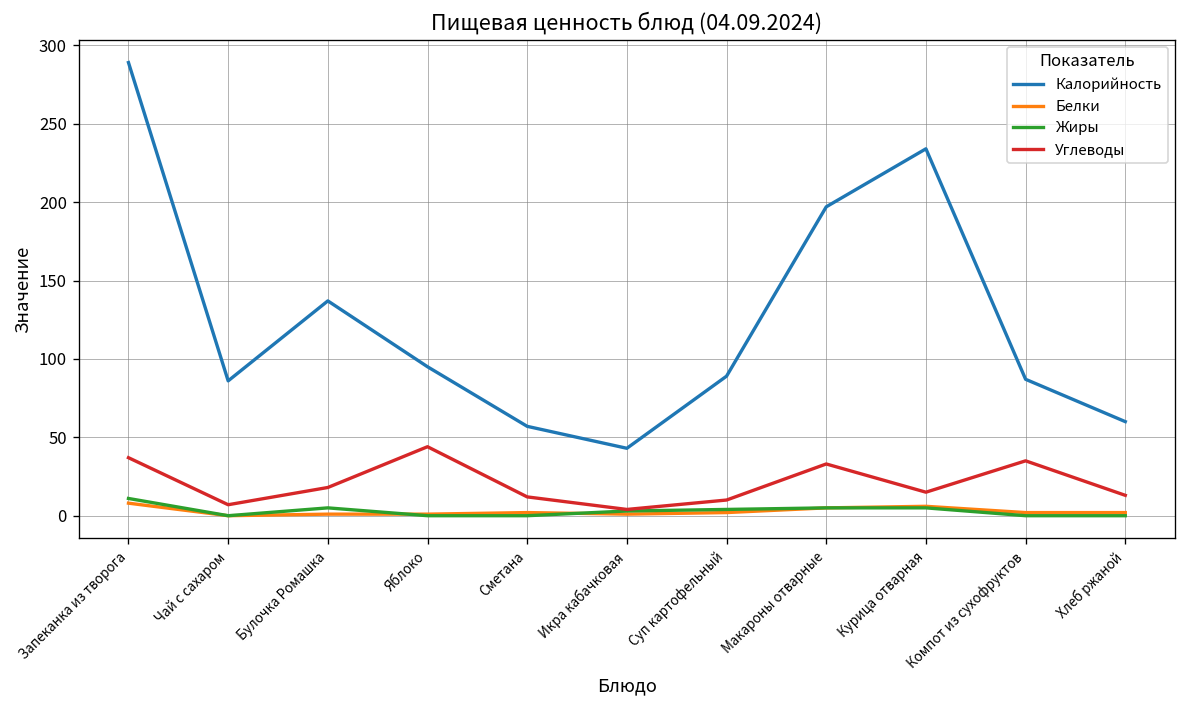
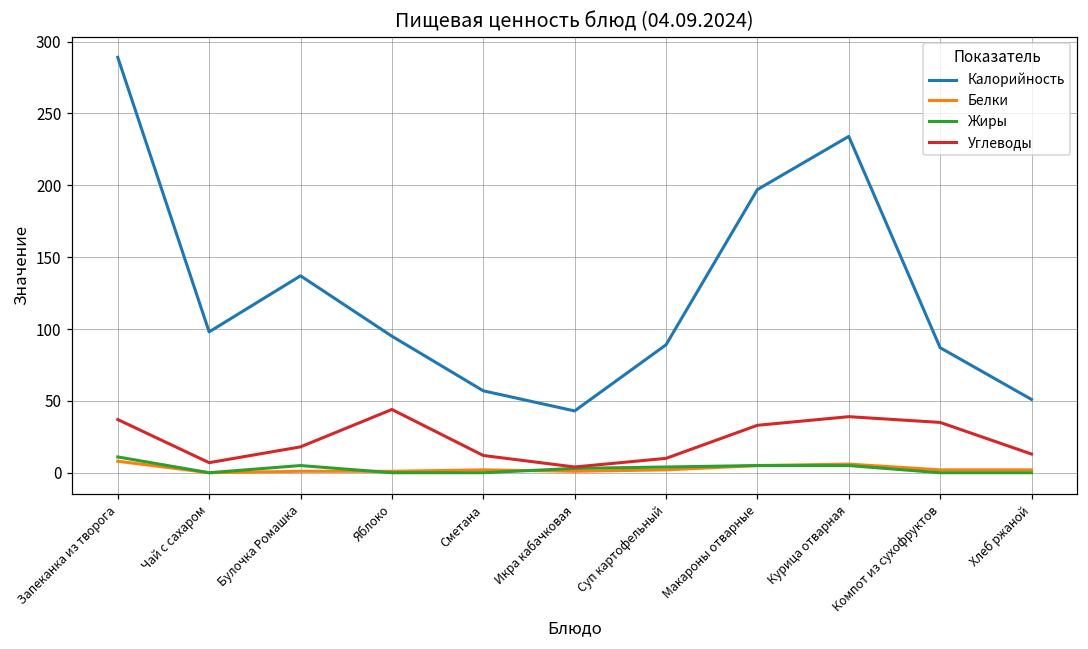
  {
    "Калорийность": {
      "Запеканка из творога": 289,
-     "Чай с сахаром": 86,
+     "Чай с сахаром": 98,
      "Булочка Ромашка": 137,
      "Яблоко": 95,
      "Сметана": 57,
      "Икра кабачковая": 43,
      "Суп картофельный": 89,
      "Макароны отварные": 197,
      "Курица отварная": 234,
      "Компот из сухофруктов": 87,
-     "Хлеб ржаной": 60
+     "Хлеб ржаной": 51
    },
    "Белки": {
      "Запеканка из творога": 8,
      "Булочка Ромашка": 1,
      "Сметана": 2,
      "Икра кабачковая": 1,
      "Суп картофельный": 2,
      "Компот из сухофруктов": 2,
      "Хлеб ржаной": 2
    },
    "Жиры": {
      "Запеканка из творога": 11,
      "Булочка Ромашка": 5,
      "Сметана": 0,
      "Суп картофельный": 4,
      "Компот из сухофруктов": 0,
      "Хлеб ржаной": 0
    },
    "Углеводы": {
      "Запеканка из творога": 37,
      "Чай с сахаром": 7,
      "Булочка Ромашка": 18,
      "Яблоко": 44,
      "Сметана": 12,
      "Суп картофельный": 10,
      "Макароны отварные": 33,
-     "Курица отварная": 15,
+     "Курица отварная": 39,
      "Компот из сухофруктов": 35,
      "Хлеб ржаной": 13
    }
  }
